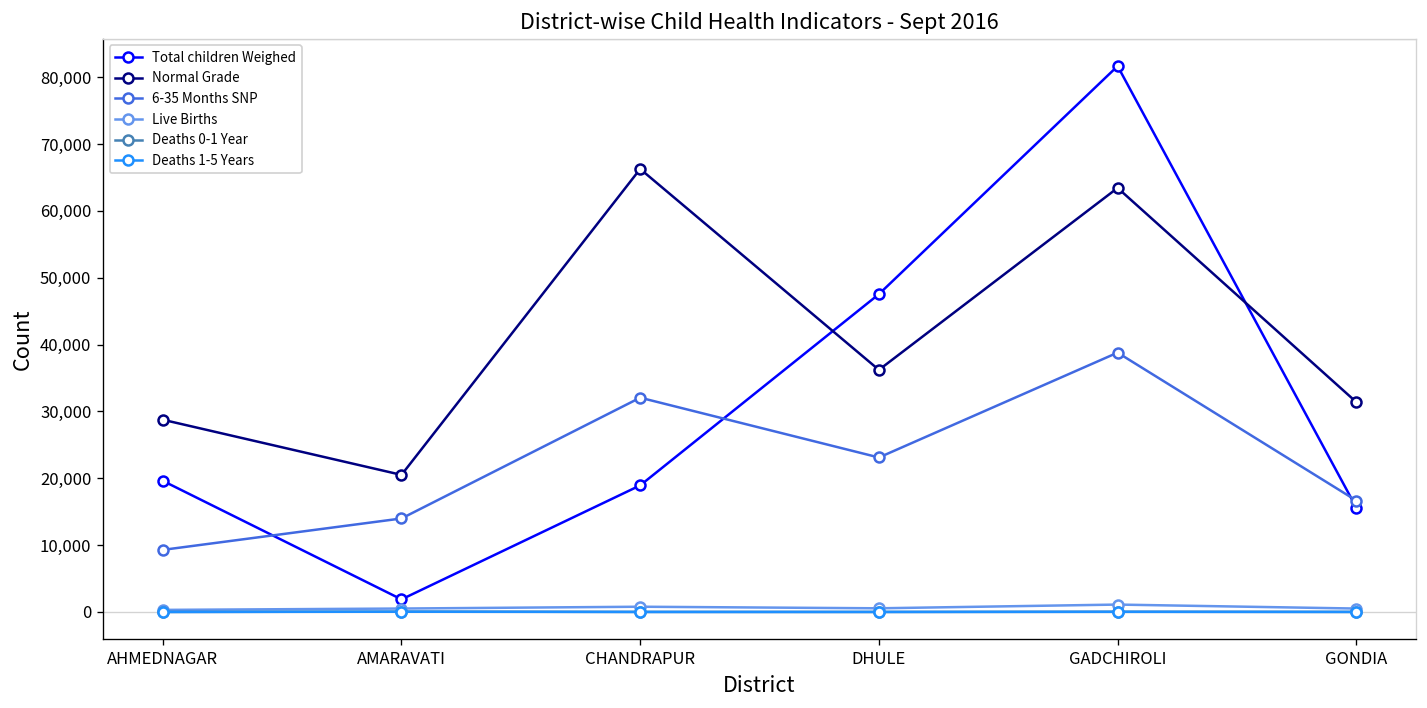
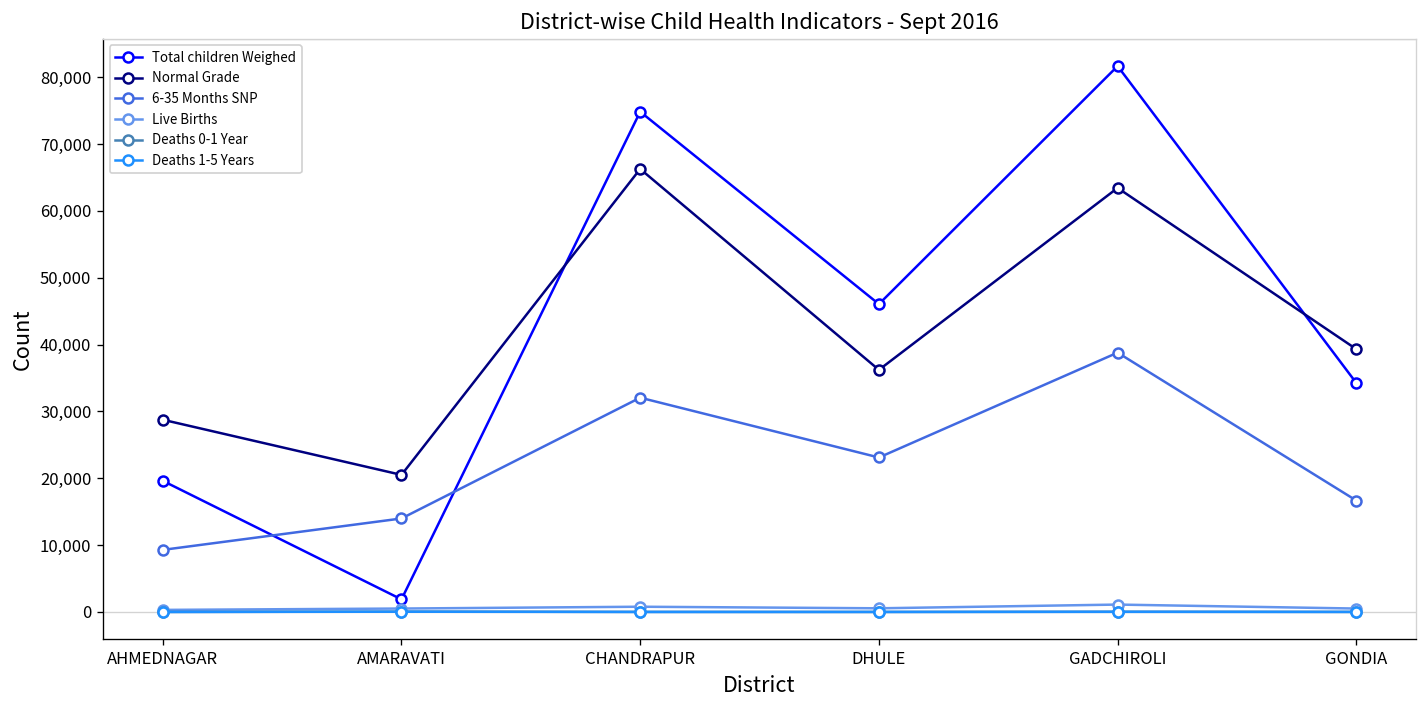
  {
    "Total children Weighed": {
      "AHMEDNAGAR": "20,000",
      "AMARAVATI": "2,000",
-     "CHANDRAPUR": "19,000",
-     "DHULE": "48,000",
+     "CHANDRAPUR": "75,000",
+     "DHULE": "46,000",
      "GADCHIROLI": "82,000",
-     "GONDIA": "16,000"
+     "GONDIA": "34,000"
    },
    "Normal Grade": {
      "AHMEDNAGAR": "29,000",
      "AMARAVATI": "21,000",
      "CHANDRAPUR": "66,000",
      "DHULE": "36,000",
      "GADCHIROLI": "63,000",
-     "GONDIA": "31,000"
+     "GONDIA": "39,000"
    },
    "Deaths 1-5 Years": {
      "AMARAVATI": "0",
      "CHANDRAPUR": "0",
      "DHULE": "0",
      "GADCHIROLI": "0",
      "GONDIA": "0"
    }
  }
